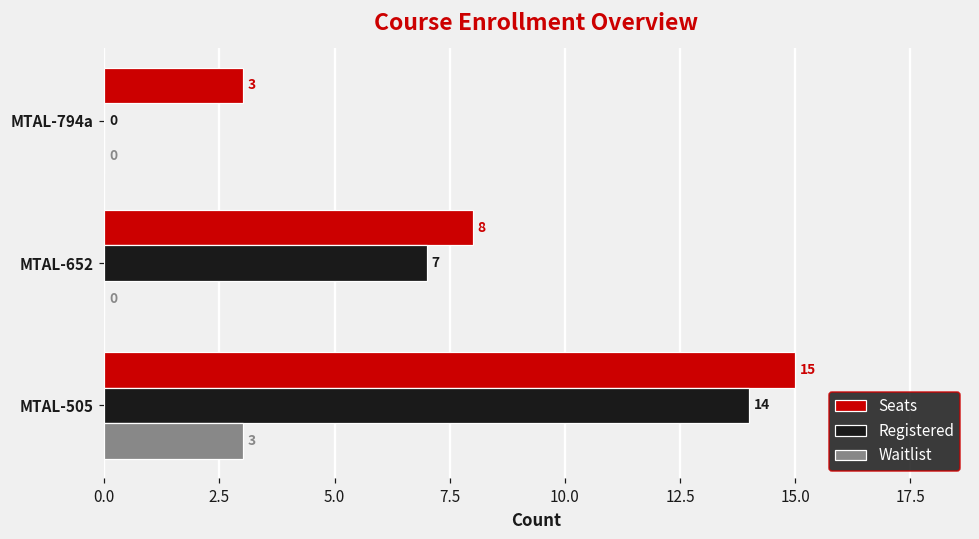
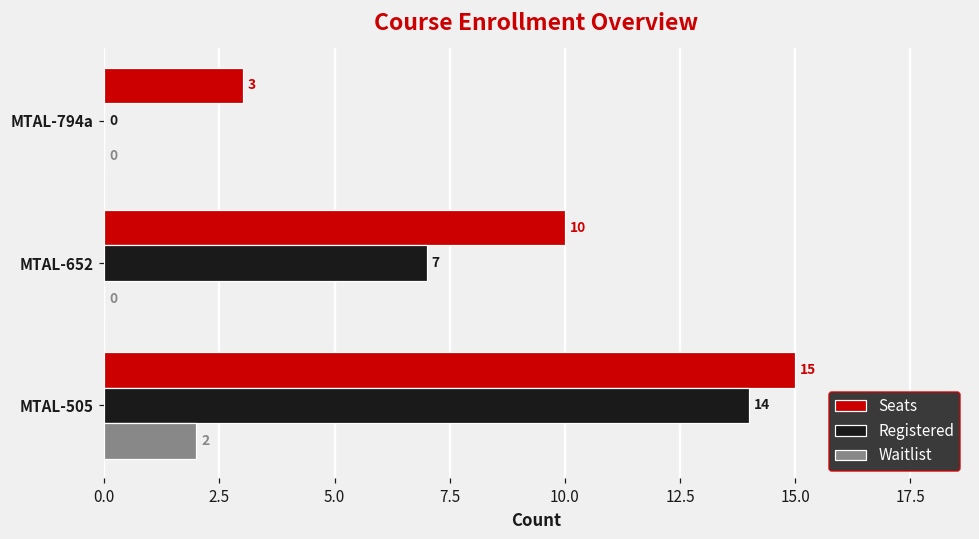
  {
    "Seats": {
      "MTAL-794a": 3,
-     "MTAL-652": 8,
+     "MTAL-652": 10,
      "MTAL-505": 15
    },
    "Registered": {
      "MTAL-794a": 0,
      "MTAL-652": 7,
      "MTAL-505": 14
    },
    "Waitlist": {
      "MTAL-794a": 0,
      "MTAL-652": 0,
-     "MTAL-505": 3
+     "MTAL-505": 2
    }
  }
